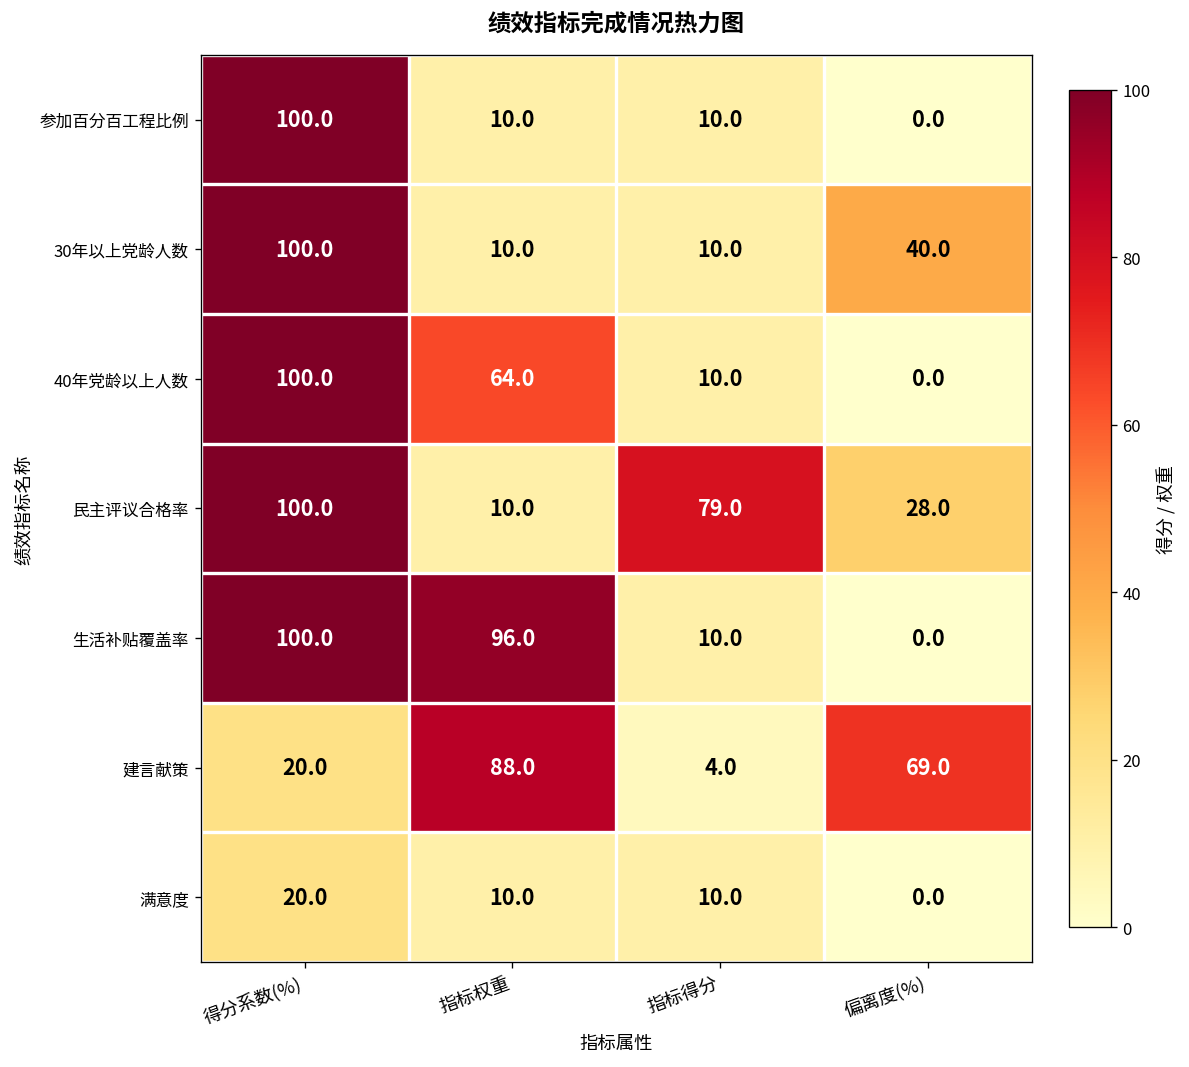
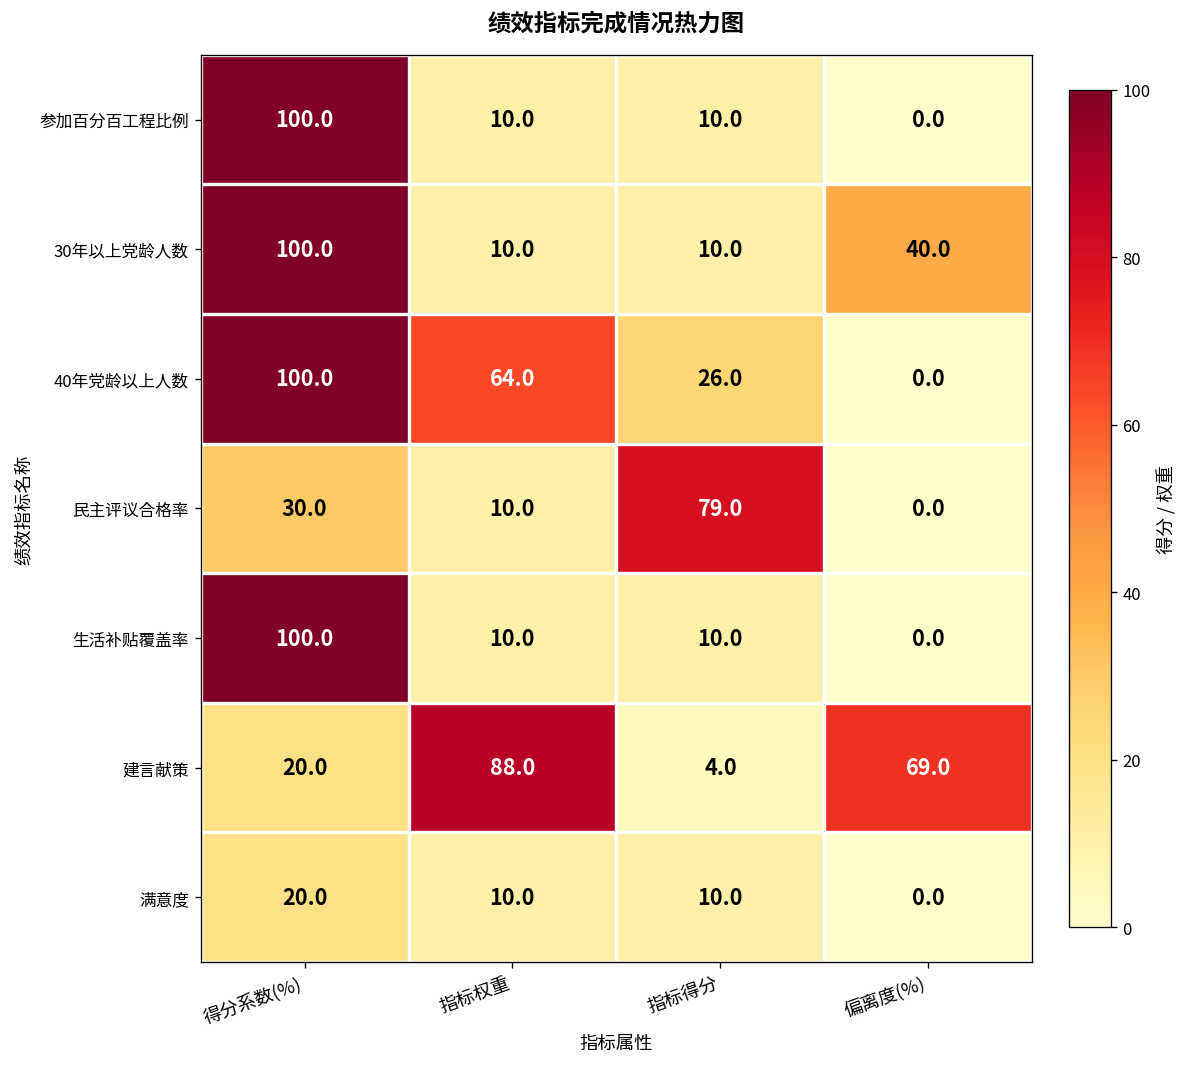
  {
    "参加百分百工程比例": {
      "得分系数(%)": 100.0,
      "指标权重": 10.0,
      "指标得分": 10.0,
      "偏离度(%)": 0.0
    },
    "30年以上党龄人数": {
      "得分系数(%)": 100.0,
      "指标权重": 10.0,
      "指标得分": 10.0,
      "偏离度(%)": 40.0
    },
    "40年党龄以上人数": {
      "得分系数(%)": 100.0,
      "指标权重": 64.0,
-     "指标得分": 10.0,
+     "指标得分": 26.0,
      "偏离度(%)": 0.0
    },
    "民主评议合格率": {
-     "得分系数(%)": 100.0,
+     "得分系数(%)": 30.0,
      "指标权重": 10.0,
      "指标得分": 79.0,
-     "偏离度(%)": 28.0
+     "偏离度(%)": 0.0
    },
    "生活补贴覆盖率": {
      "得分系数(%)": 100.0,
-     "指标权重": 96.0,
+     "指标权重": 10.0,
      "指标得分": 10.0,
      "偏离度(%)": 0.0
    },
    "建言献策": {
      "得分系数(%)": 20.0,
      "指标权重": 88.0,
      "指标得分": 4.0,
      "偏离度(%)": 69.0
    },
    "满意度": {
      "得分系数(%)": 20.0,
      "指标权重": 10.0,
      "指标得分": 10.0,
      "偏离度(%)": 0.0
    }
  }
